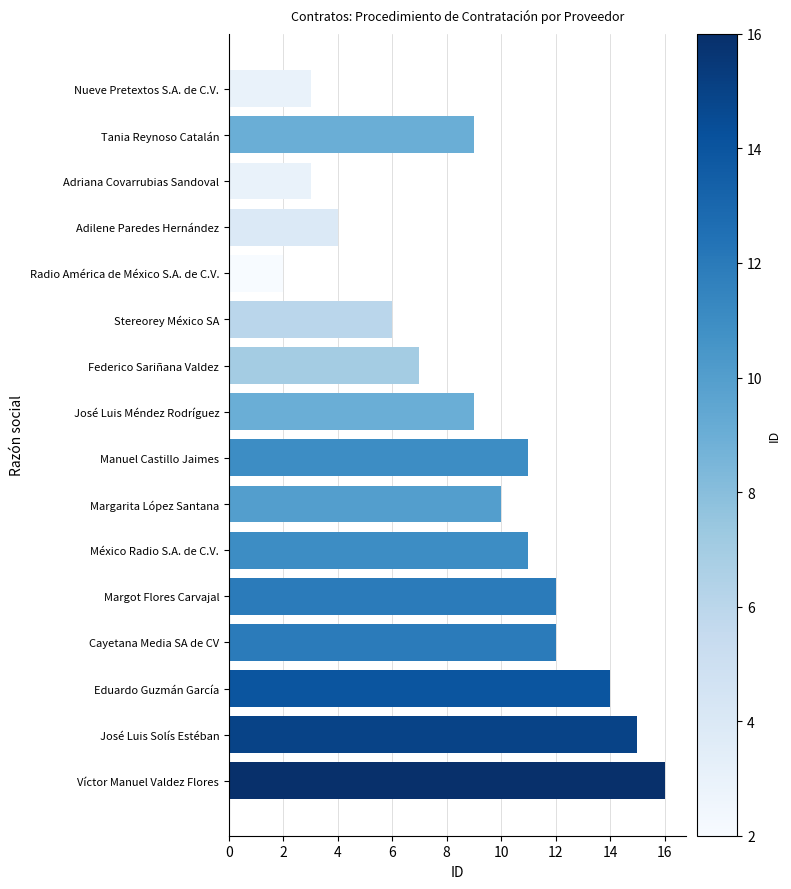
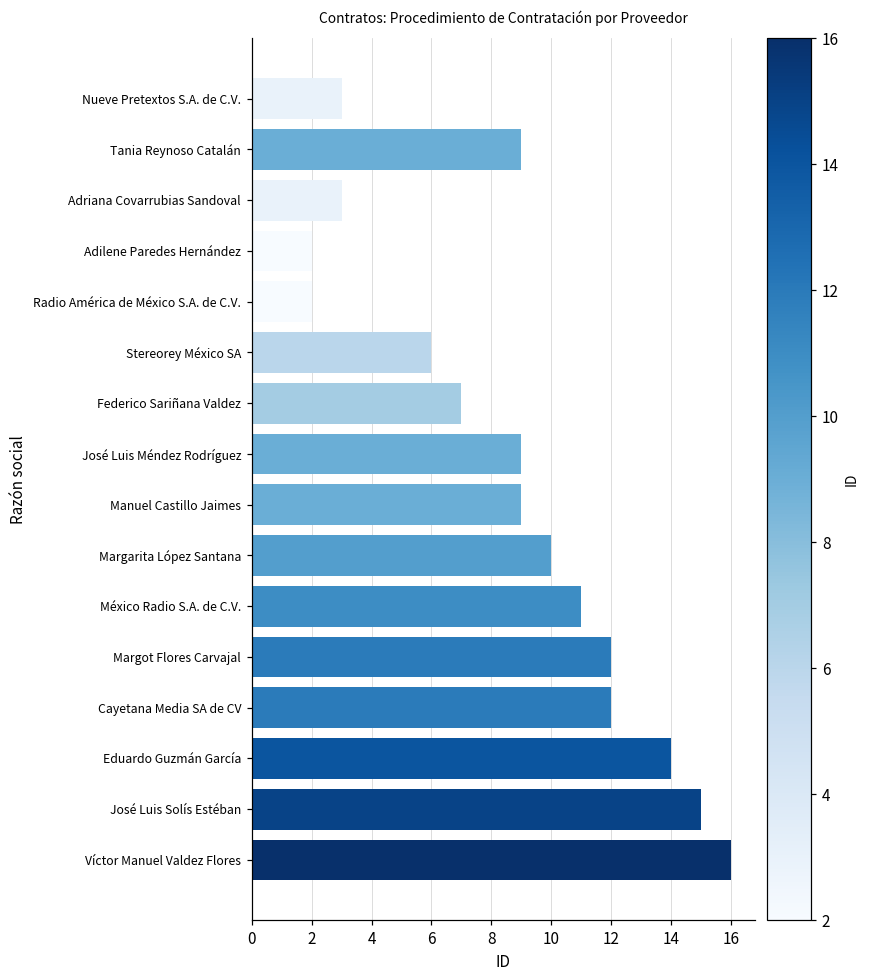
  {
    "Nueve Pretextos S.A. de C.V.": 3,
    "Tania Reynoso Catalán": 9,
    "Adriana Covarrubias Sandoval": 3,
-   "Adilene Paredes Hernández": 4,
+   "Adilene Paredes Hernández": 2,
    "Radio América de México S.A. de C.V.": 2,
    "Stereorey México SA": 6,
    "Federico Sariñana Valdez": 7,
    "José Luis Méndez Rodríguez": 9,
-   "Manuel Castillo Jaimes": 11,
+   "Manuel Castillo Jaimes": 9,
    "Margarita López Santana": 10,
    "México Radio S.A. de C.V.": 11,
    "Margot Flores Carvajal": 12,
    "Cayetana Media SA de CV": 12,
    "Eduardo Guzmán García": 14,
    "José Luis Solís Estéban": 15,
    "Víctor Manuel Valdez Flores": 16
  }
